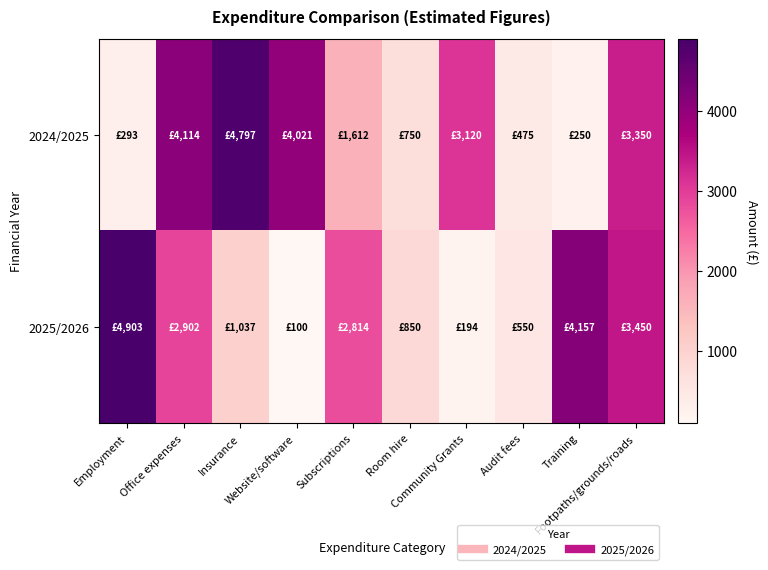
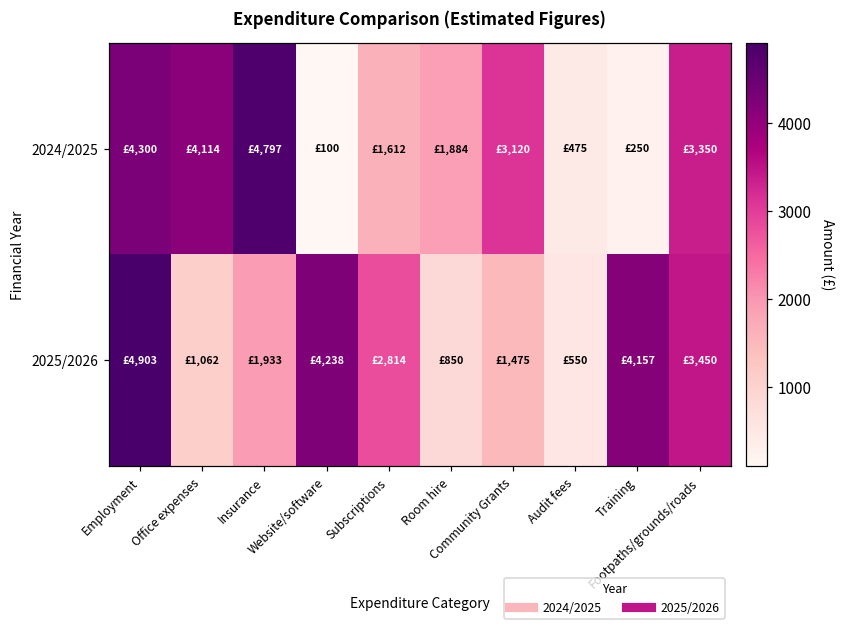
  {
    "2024/2025": {
-     "Employment": "£293",
+     "Employment": "£4,300",
      "Office expenses": "£4,114",
      "Insurance": "£4,797",
-     "Website/software": "£4,021",
+     "Website/software": "£100",
      "Subscriptions": "£1,612",
-     "Room hire": "£750",
+     "Room hire": "£1,884",
      "Community Grants": "£3,120",
      "Audit fees": "£475",
      "Training": "£250",
      "Footpaths/grounds/roads": "£3,350"
    },
    "2025/2026": {
      "Employment": "£4,903",
-     "Office expenses": "£2,902",
-     "Insurance": "£1,037",
-     "Website/software": "£100",
+     "Office expenses": "£1,062",
+     "Insurance": "£1,933",
+     "Website/software": "£4,238",
      "Subscriptions": "£2,814",
      "Room hire": "£850",
-     "Community Grants": "£194",
+     "Community Grants": "£1,475",
      "Audit fees": "£550",
      "Training": "£4,157",
      "Footpaths/grounds/roads": "£3,450"
    }
  }
